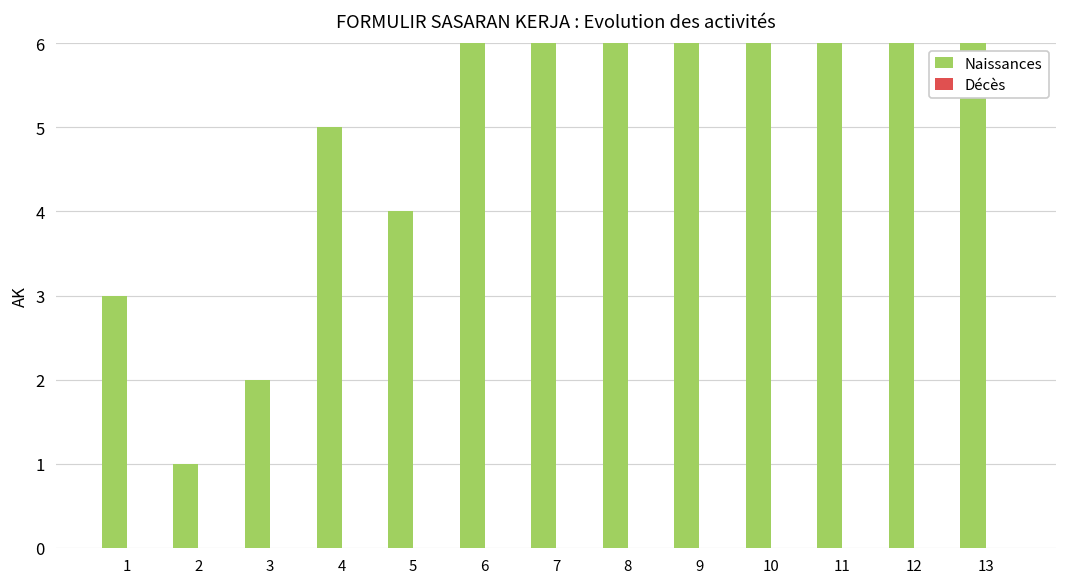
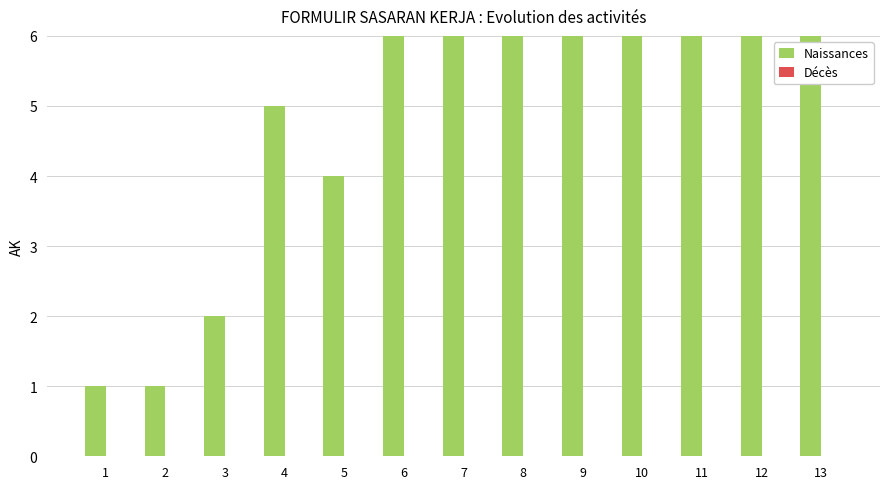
  {
    "Naissances": {
-     "1": 3,
+     "1": 1,
      "2": 1,
      "3": 2,
      "4": 5,
      "5": 4,
      "6": 6
    },
    "Décès": {
      "1": 0,
      "2": 0,
      "3": 0,
      "4": 0,
      "5": 0,
      "6": 0,
      "7": 0,
      "8": 0,
      "9": 0,
      "10": 0,
      "11": 0,
      "12": 0,
      "13": 0
    }
  }
